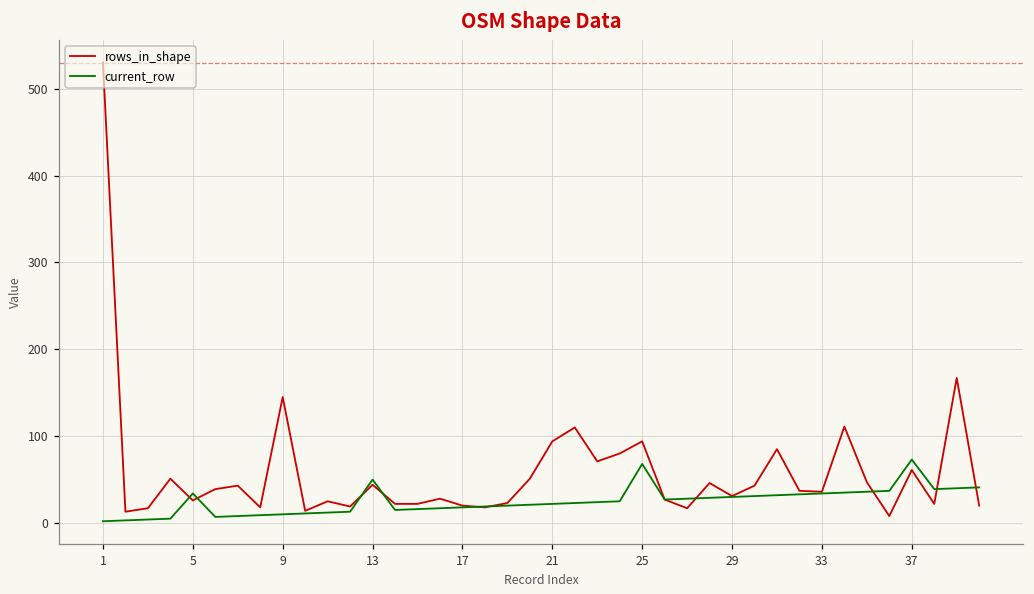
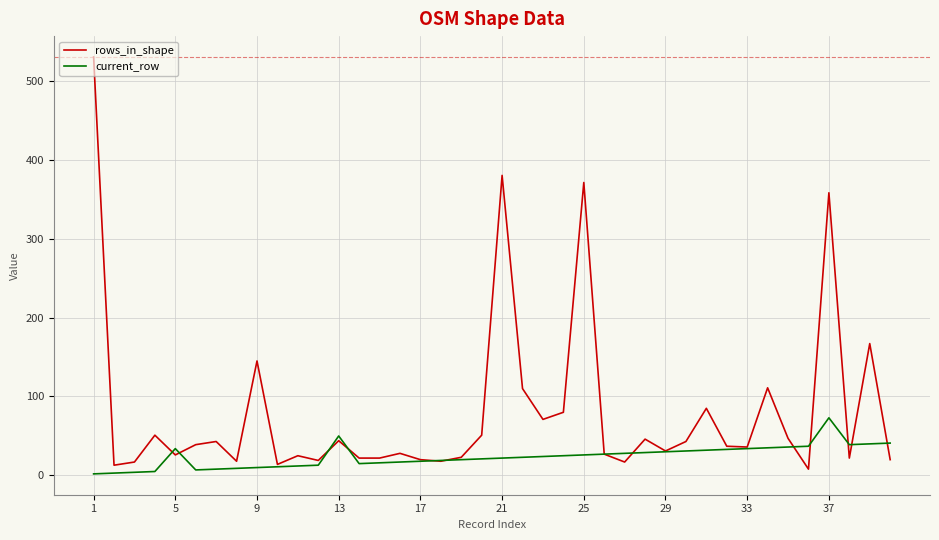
  {
    "rows_in_shape": {
      "5": 30,
      "9": 150,
      "13": 40,
-     "21": 90,
-     "25": 90,
-     "37": 60
+     "21": 380,
+     "25": 370,
+     "37": 360
    },
    "current_row": {
      "1": 0,
      "5": 30,
      "9": 10,
      "13": 50,
      "21": 20,
-     "25": 70,
+     "25": 30,
      "37": 70
    }
  }
